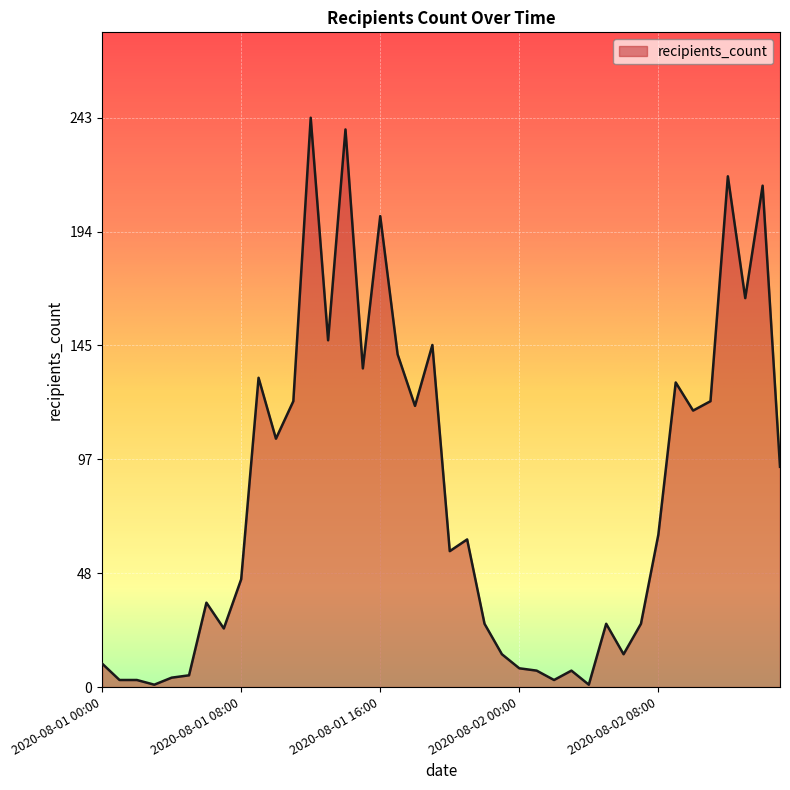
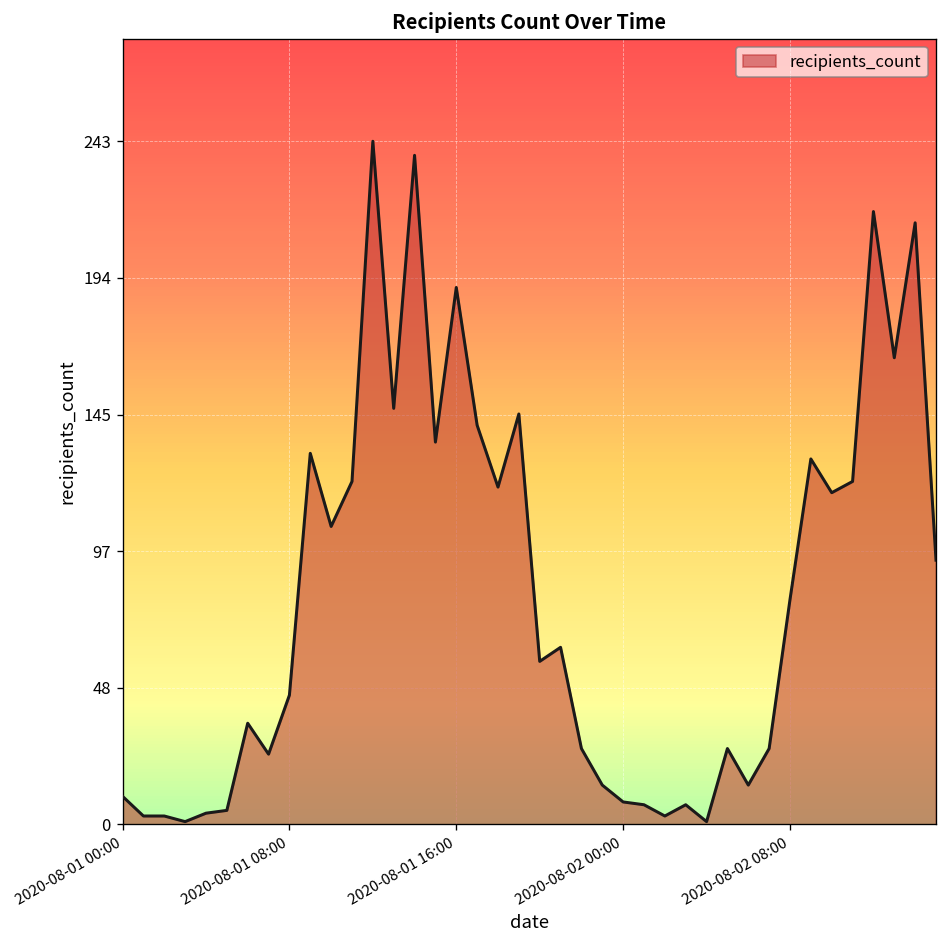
  {
    "2020-08-01 00:00": 10,
    "2020-08-01 08:00": 46,
-   "2020-08-01 16:00": 201,
+   "2020-08-01 16:00": 191,
    "2020-08-02 00:00": 8,
-   "2020-08-02 08:00": 65
+   "2020-08-02 08:00": 80
  }
